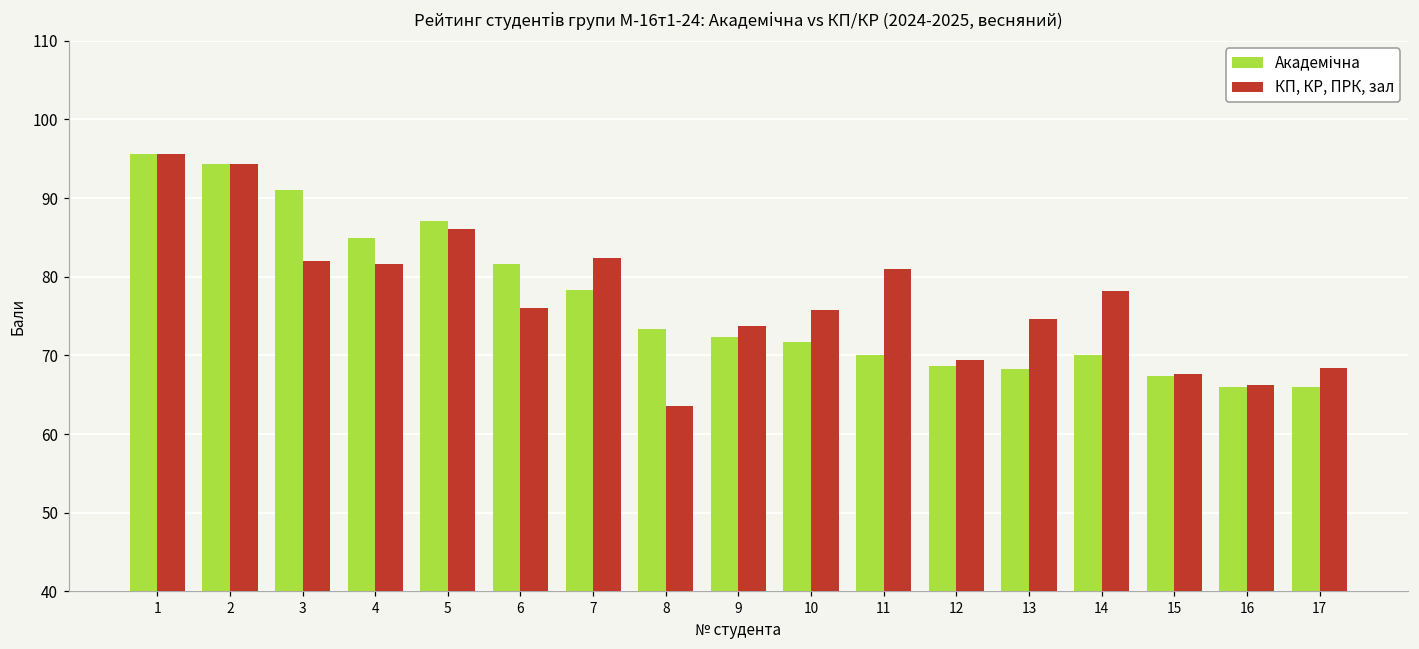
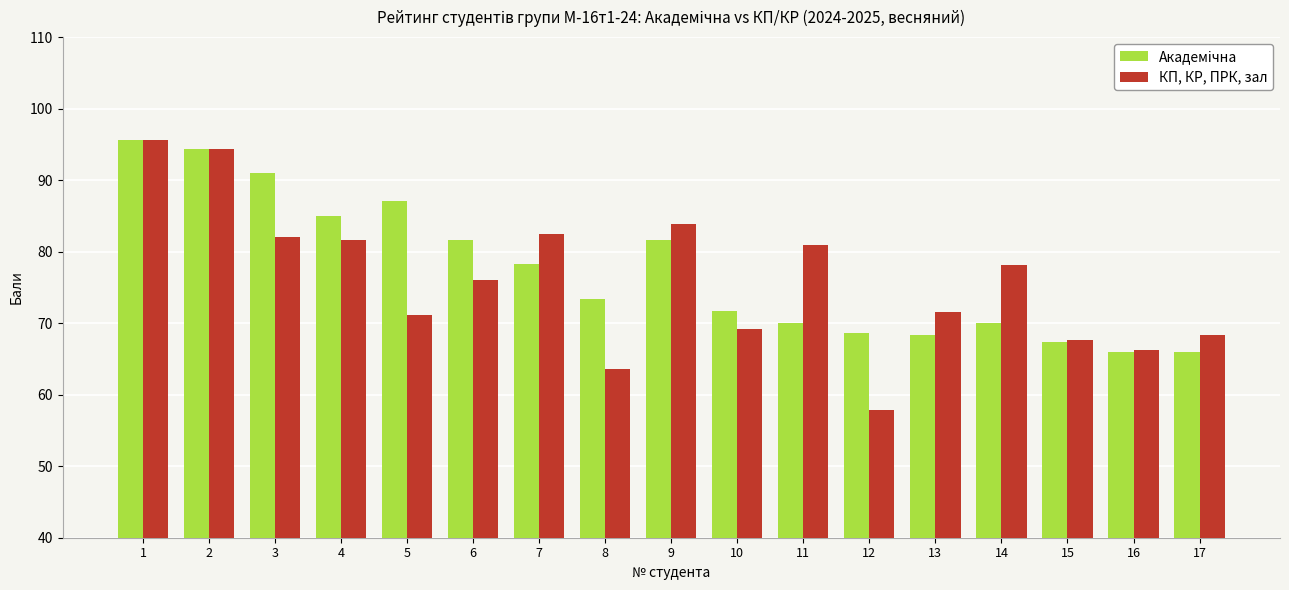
  {
    "Академічна": {
      "1": 96,
      "2": 94,
      "3": 91,
      "4": 85,
      "5": 87,
      "6": 82,
      "7": 78,
      "8": 73,
-     "9": 72,
+     "9": 82,
      "10": 72,
      "11": 70,
      "12": 69,
      "13": 68,
      "14": 70,
      "15": 67,
      "16": 66,
      "17": 66
    },
    "КП, КР, ПРК, зал": {
      "1": 96,
      "2": 94,
      "3": 82,
      "4": 82,
-     "5": 86,
+     "5": 71,
      "6": 76,
      "7": 82,
      "8": 64,
-     "9": 74,
-     "10": 76,
+     "9": 84,
+     "10": 69,
      "11": 81,
-     "12": 69,
-     "13": 75,
+     "12": 58,
+     "13": 72,
      "14": 78,
      "15": 68,
      "16": 66,
      "17": 68
    }
  }
